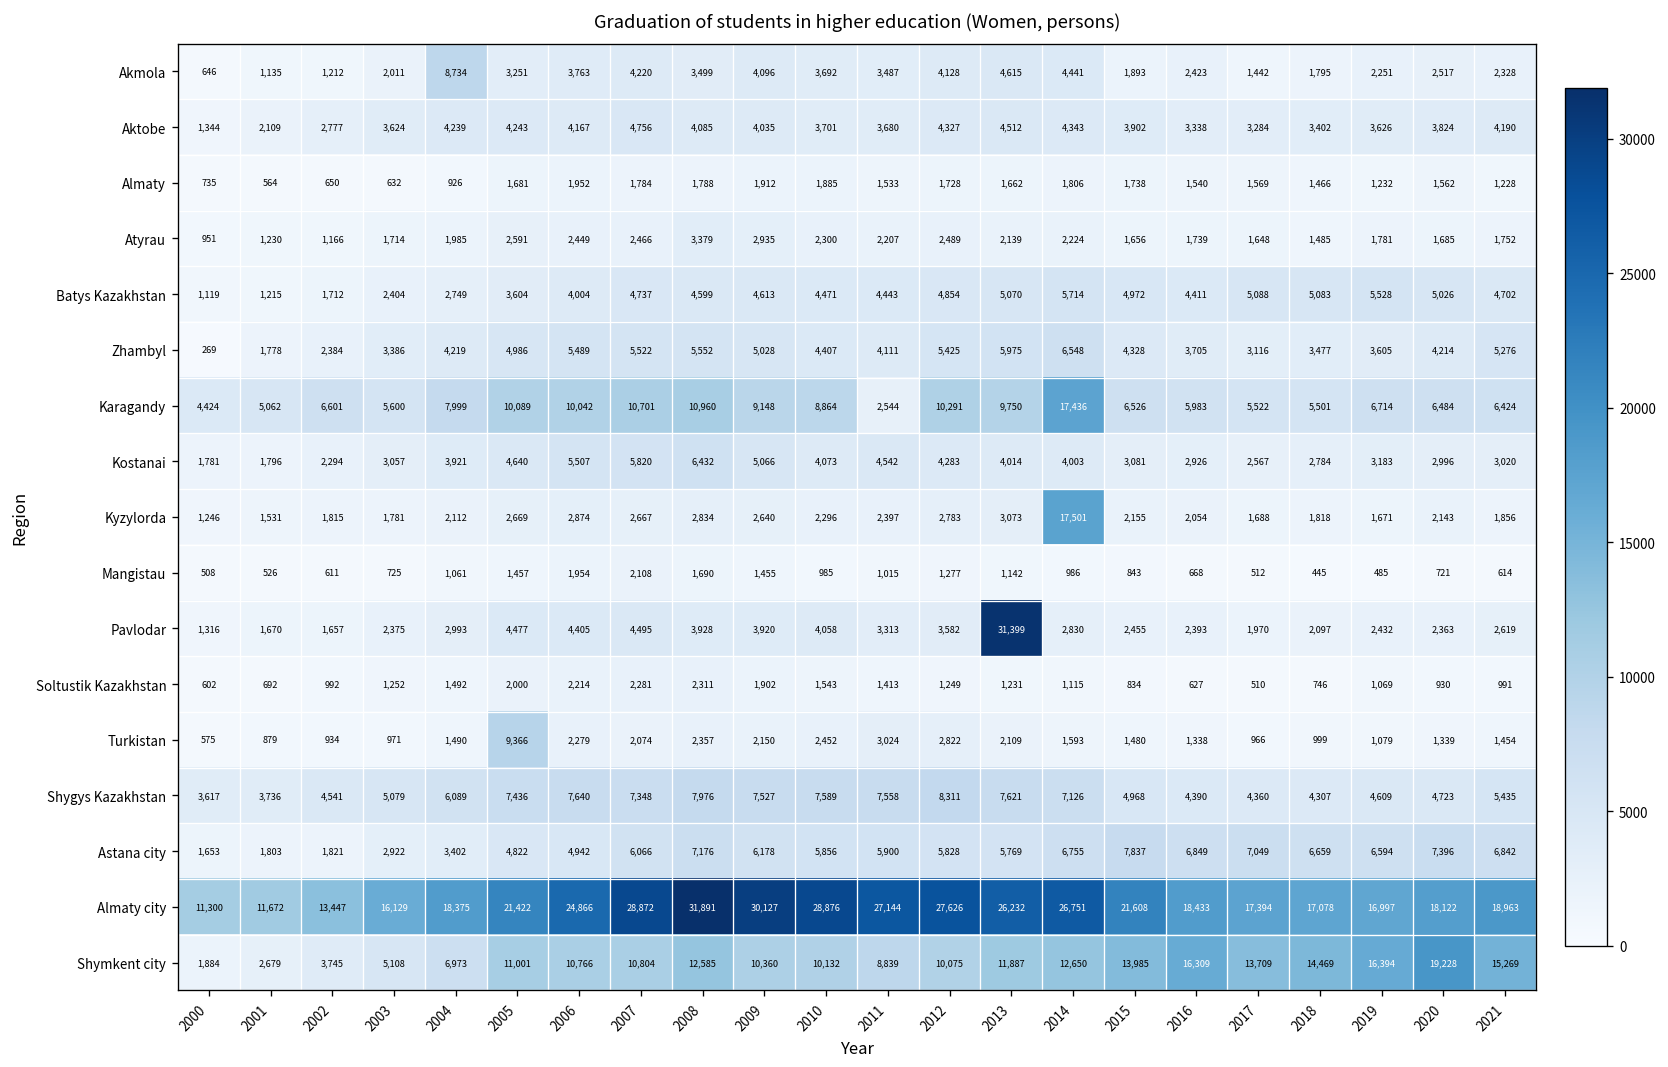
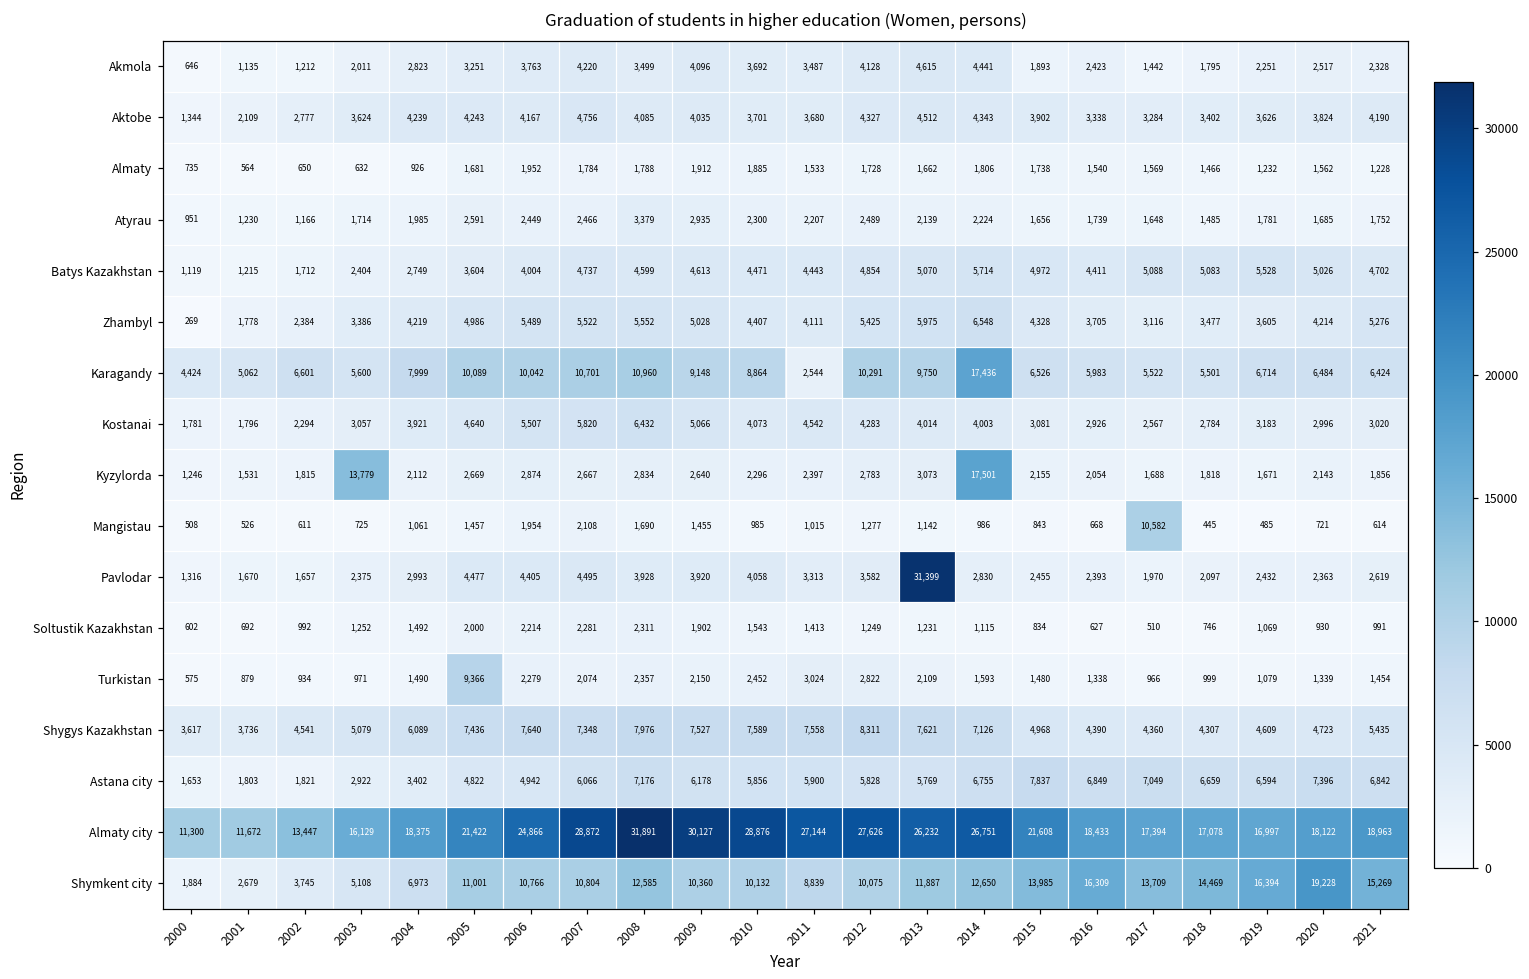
  {
    "Akmola": {
      "2000": "646",
      "2001": "1,135",
      "2002": "1,212",
      "2003": "2,011",
-     "2004": "8,734",
+     "2004": "2,823",
      "2005": "3,251",
      "2006": "3,763",
      "2007": "4,220",
      "2008": "3,499",
      "2009": "4,096",
      "2010": "3,692",
      "2011": "3,487",
      "2012": "4,128",
      "2013": "4,615",
      "2014": "4,441",
      "2015": "1,893",
      "2016": "2,423",
      "2017": "1,442",
      "2018": "1,795",
      "2019": "2,251",
      "2020": "2,517",
      "2021": "2,328"
    },
    "Kyzylorda": {
      "2000": "1,246",
      "2001": "1,531",
      "2002": "1,815",
-     "2003": "1,781",
+     "2003": "13,779",
      "2004": "2,112",
      "2005": "2,669",
      "2006": "2,874",
      "2007": "2,667",
      "2008": "2,834",
      "2009": "2,640",
      "2010": "2,296",
      "2011": "2,397",
      "2012": "2,783",
      "2013": "3,073",
      "2014": "17,501",
      "2015": "2,155",
      "2016": "2,054",
      "2017": "1,688",
      "2018": "1,818",
      "2019": "1,671",
      "2020": "2,143",
      "2021": "1,856"
    },
    "Mangistau": {
      "2000": "508",
      "2001": "526",
      "2002": "611",
      "2003": "725",
      "2004": "1,061",
      "2005": "1,457",
      "2006": "1,954",
      "2007": "2,108",
      "2008": "1,690",
      "2009": "1,455",
      "2010": "985",
      "2011": "1,015",
      "2012": "1,277",
      "2013": "1,142",
      "2014": "986",
      "2015": "843",
      "2016": "668",
-     "2017": "512",
+     "2017": "10,582",
      "2018": "445",
      "2019": "485",
      "2020": "721",
      "2021": "614"
    }
  }
